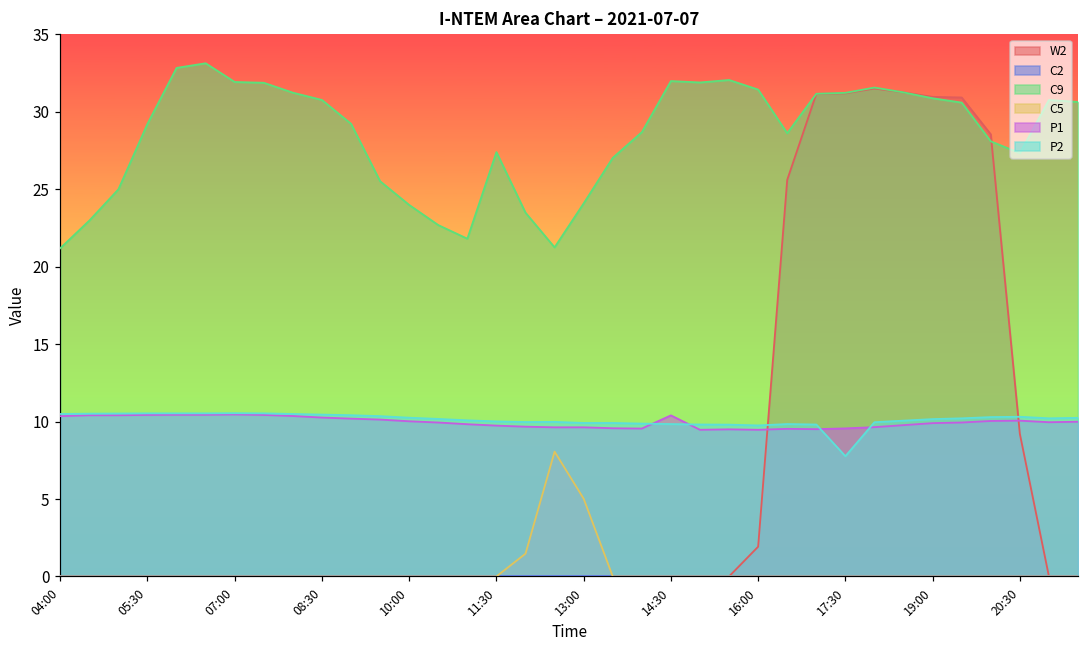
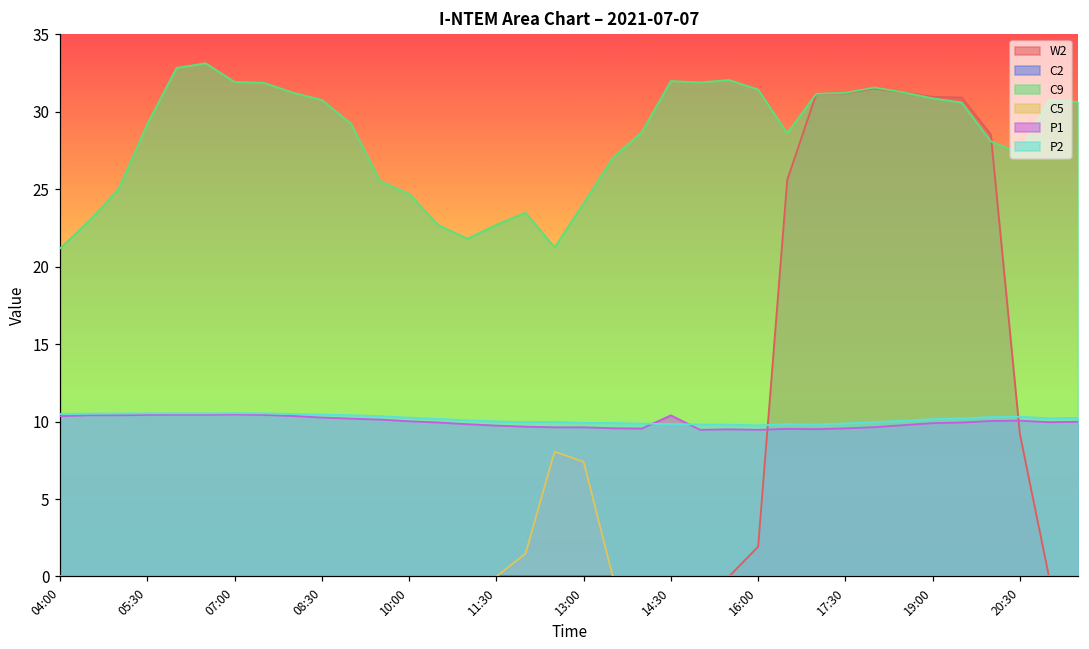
  {
    "W2": {
      "16:00": 1.9,
      "20:30": 9.2
    },
    "C9": {
      "04:00": 21.2,
      "05:30": 29.2,
      "07:00": 31.9,
      "08:30": 30.8,
-     "10:00": 24.0,
-     "11:30": 27.4,
+     "10:00": 24.7,
+     "11:30": 22.7,
      "13:00": 24.1,
      "14:30": 32.0,
      "16:00": 31.4,
      "20:30": 27.3
    },
    "C5": {
-     "13:00": 5.0
+     "13:00": 7.4
    },
    "P1": {
      "08:30": 10.3,
      "10:00": 10.0,
      "11:30": 9.7,
      "13:00": 9.6,
      "14:30": 10.4,
      "16:00": 9.5,
      "17:30": 9.6,
      "19:00": 9.9,
      "20:30": 10.1
    },
    "P2": {
      "08:30": 10.4,
      "10:00": 10.3,
      "11:30": 10.0,
      "13:00": 9.9,
      "14:30": 9.8,
      "16:00": 9.8,
-     "17:30": 7.8,
+     "17:30": 9.9,
      "19:00": 10.2,
      "20:30": 10.3
    }
  }
